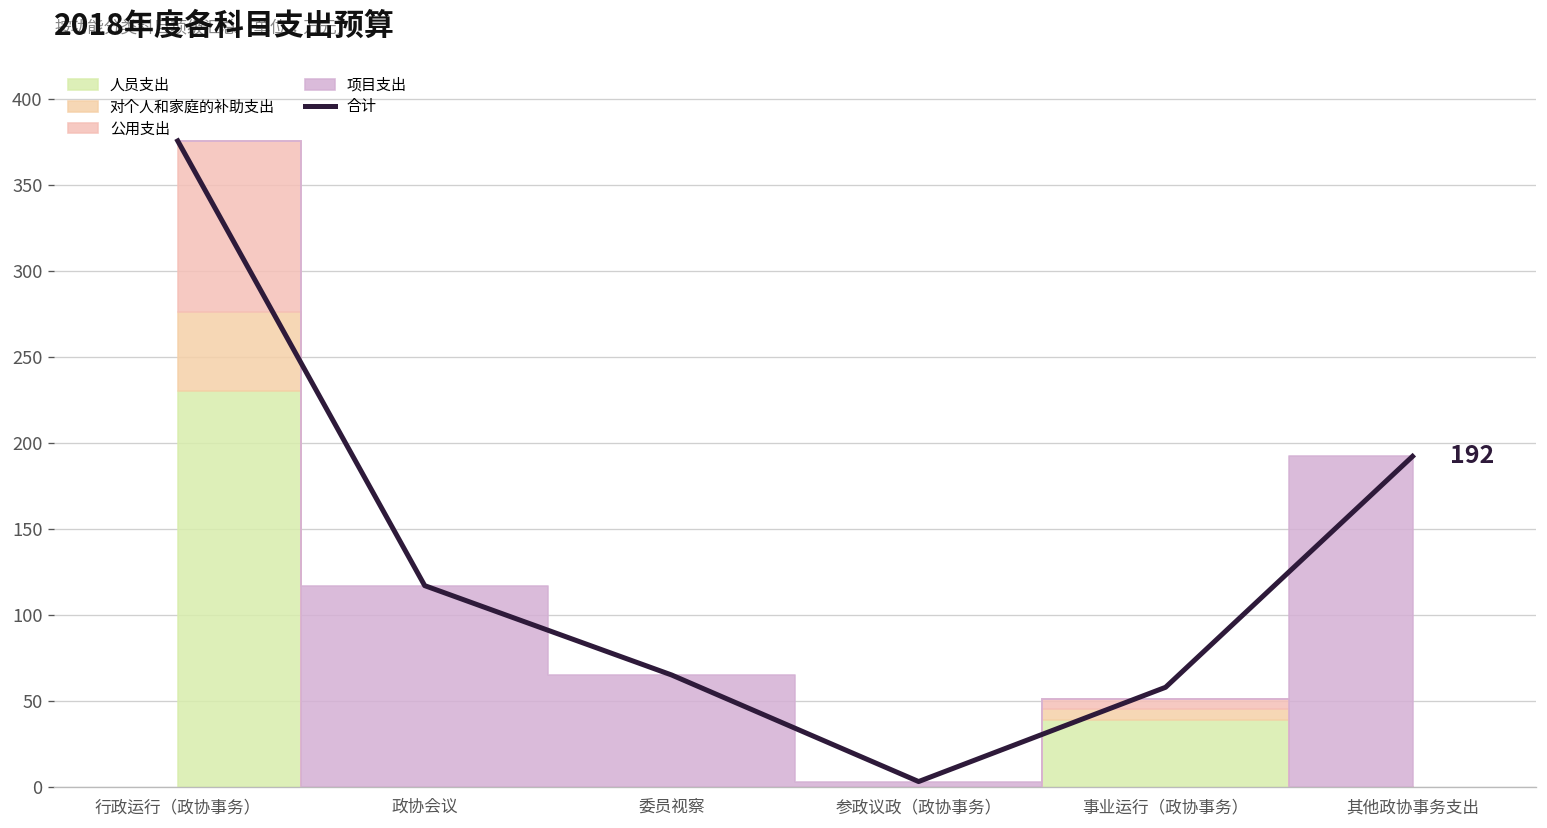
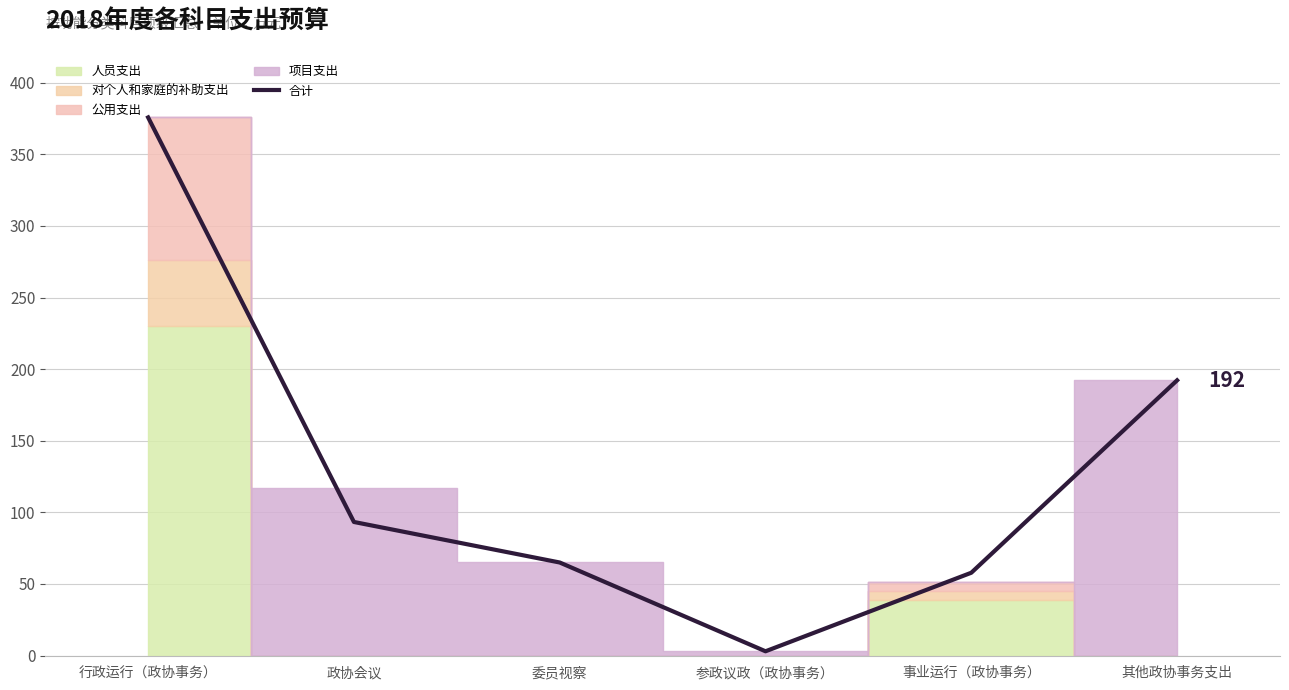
  {
    "合计": {
-     "政协会议": 117,
+     "政协会议": 93,
      "委员视察": 65,
      "参政议政（政协事务）": 3,
      "事业运行（政协事务）": 58
    }
  }
